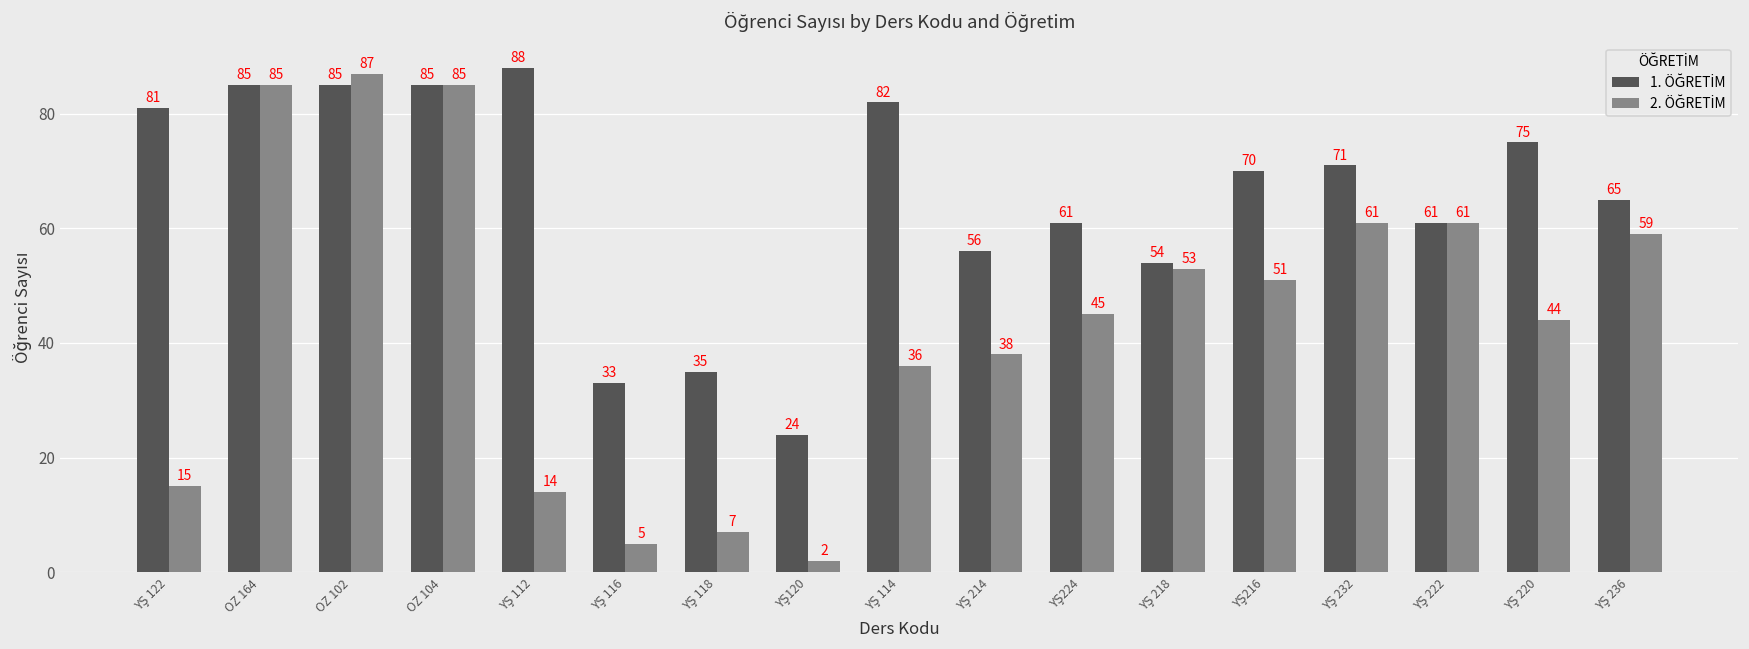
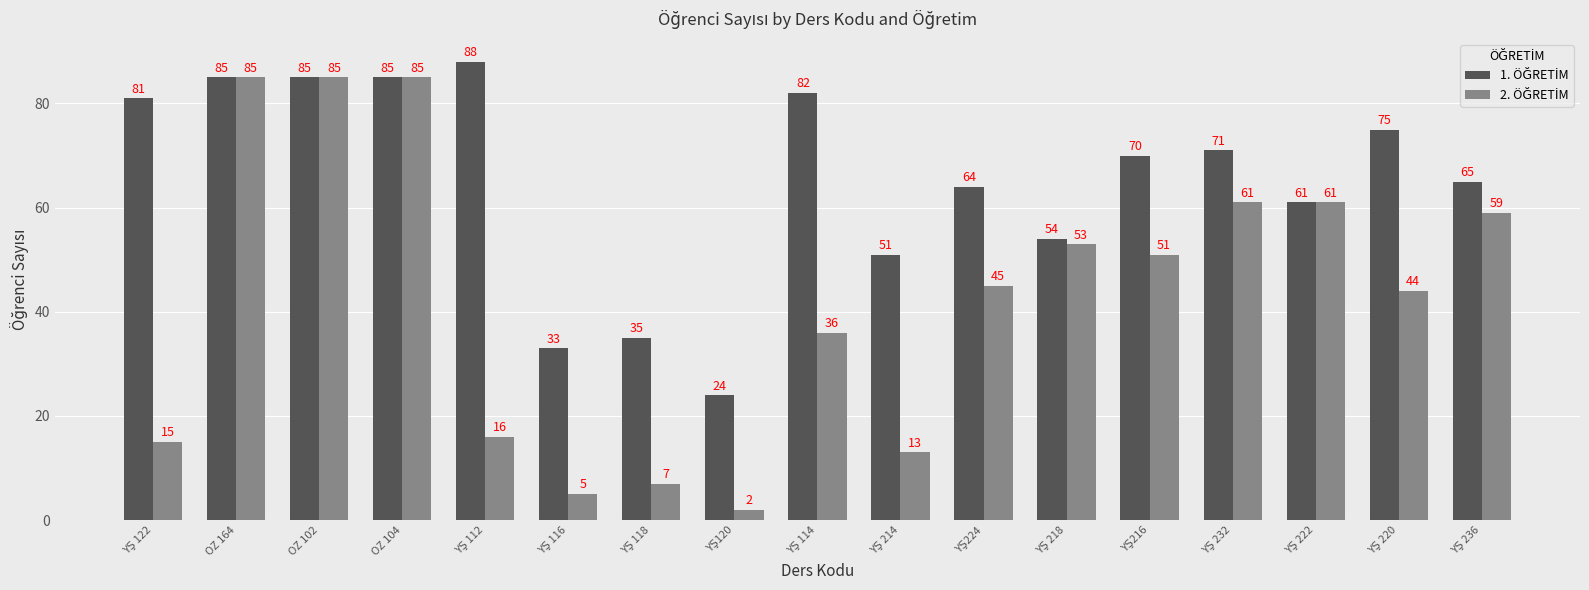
  {
    "1. ÖĞRETİM": {
      "YŞ 122": 81,
      "OZ 164": 85,
      "OZ 102": 85,
      "OZ 104": 85,
      "YŞ 112": 88,
      "YŞ 116": 33,
      "YŞ 118": 35,
      "YŞ120": 24,
      "YŞ 114": 82,
-     "YŞ 214": 56,
-     "YŞ224": 61,
+     "YŞ 214": 51,
+     "YŞ224": 64,
      "YŞ 218": 54,
      "YŞ216": 70,
      "YŞ 232": 71,
      "YŞ 222": 61,
      "YŞ 220": 75,
      "YŞ 236": 65
    },
    "2. ÖĞRETİM": {
      "YŞ 122": 15,
      "OZ 164": 85,
-     "OZ 102": 87,
+     "OZ 102": 85,
      "OZ 104": 85,
-     "YŞ 112": 14,
+     "YŞ 112": 16,
      "YŞ 116": 5,
      "YŞ 118": 7,
      "YŞ120": 2,
      "YŞ 114": 36,
-     "YŞ 214": 38,
+     "YŞ 214": 13,
      "YŞ224": 45,
      "YŞ 218": 53,
      "YŞ216": 51,
      "YŞ 232": 61,
      "YŞ 222": 61,
      "YŞ 220": 44,
      "YŞ 236": 59
    }
  }
